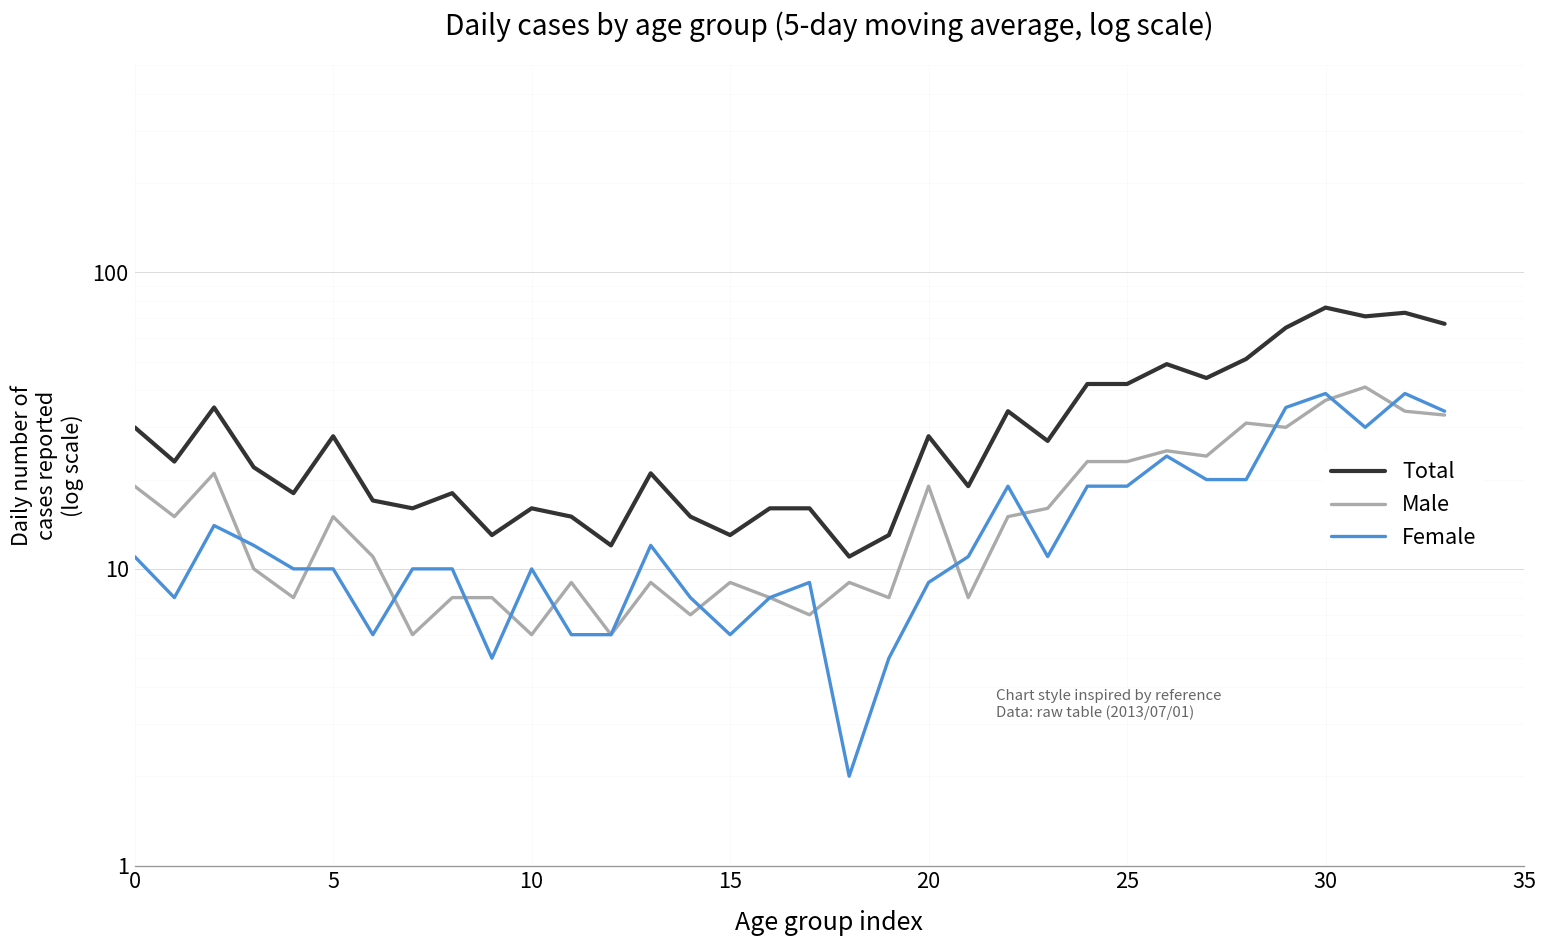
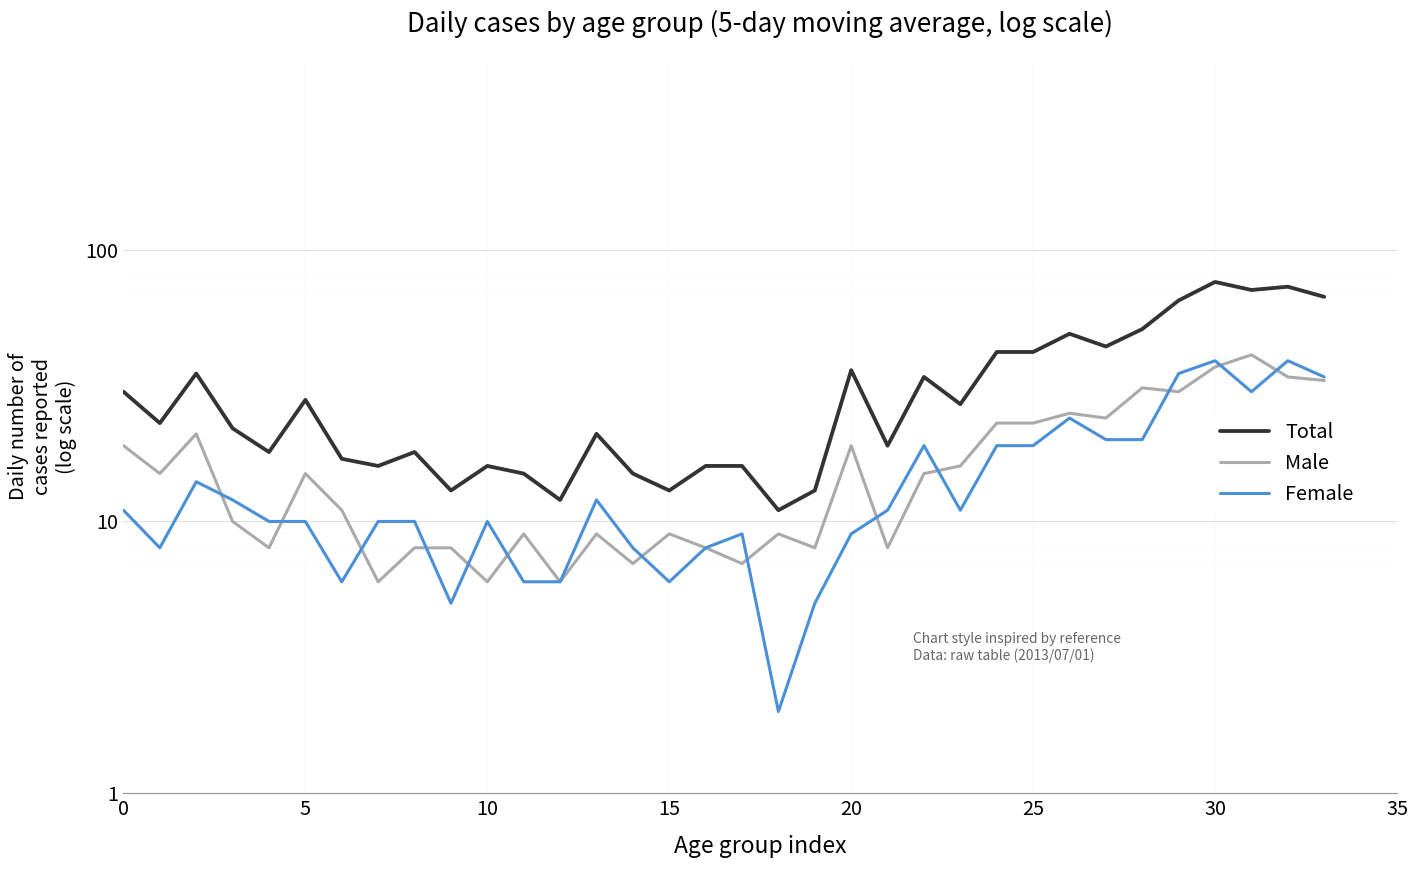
  {
    "Total": {
      "0": 30,
      "5": 28,
      "10": 16,
      "15": 13,
-     "20": 28,
+     "20": 36,
      "25": 42,
      "30": 76
    },
    "Male": {
      "0": 19,
      "5": 15,
      "10": 6,
      "15": 9,
      "20": 19,
      "25": 23,
      "30": 37
    },
    "Female": {
      "0": 11,
      "5": 10,
      "10": 10,
      "15": 6,
      "20": 9,
      "25": 19,
      "30": 39
    }
  }
